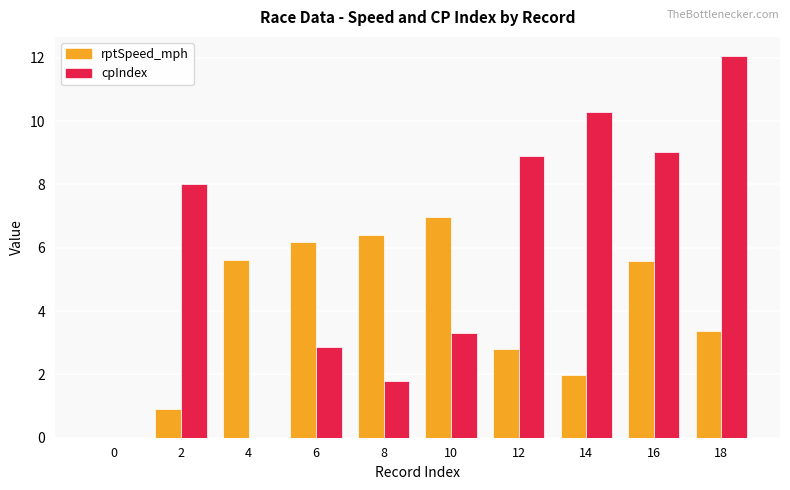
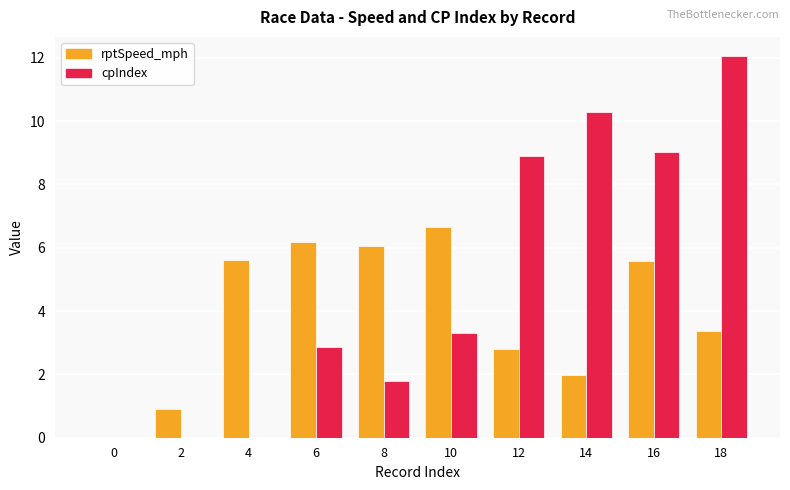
  {
    "rptSpeed_mph": {
      "0": 0.0,
      "2": 0.9,
      "4": 5.6,
      "6": 6.2,
-     "8": 6.4,
-     "10": 7.0,
+     "8": 6.1,
+     "10": 6.6,
      "12": 2.8,
      "14": 2.0,
      "16": 5.6,
      "18": 3.4
    },
    "cpIndex": {
      "0": 0,
-     "2": 8,
+     "2": 0,
      "4": 0,
      "6": 2.9,
      "8": 1.8,
      "10": 3.3,
      "12": 8.9,
      "14": 10.3,
      "16": 9,
      "18": 12
    }
  }
